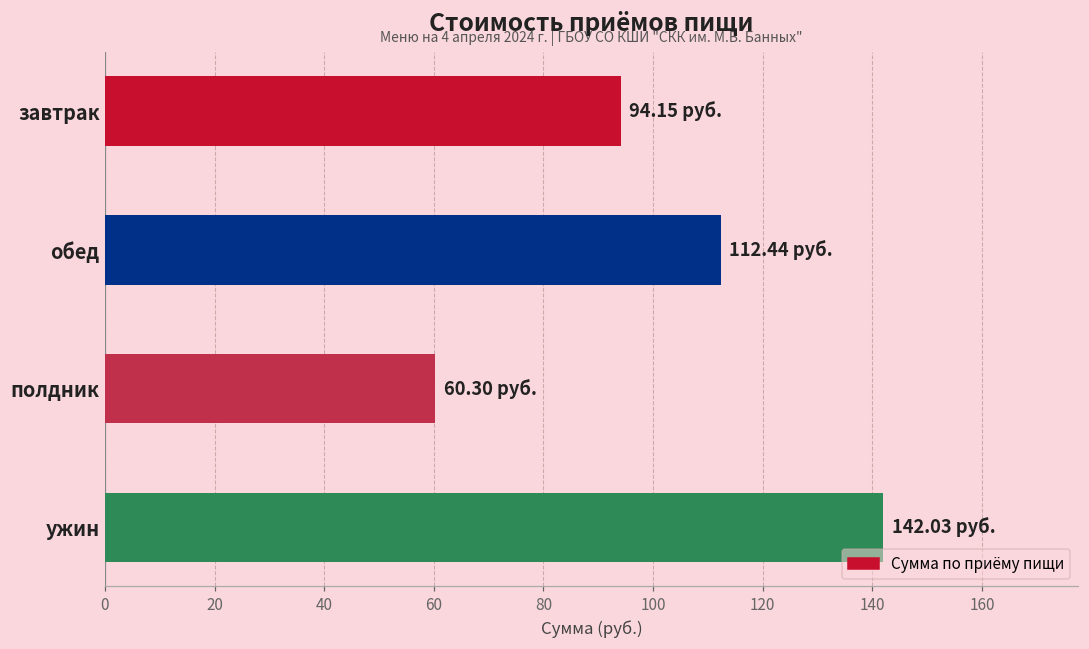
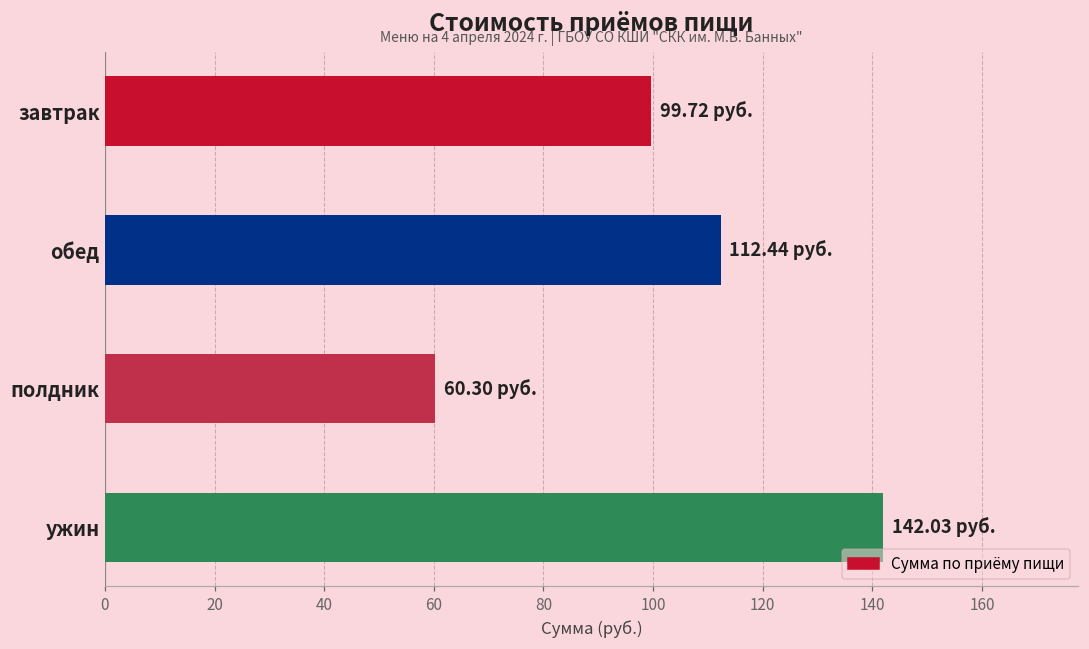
  {
-   "завтрак": 94.15,
+   "завтрак": 99.72,
    "обед": 112.44,
    "полдник": 60.30,
    "ужин": 142.03
  }
